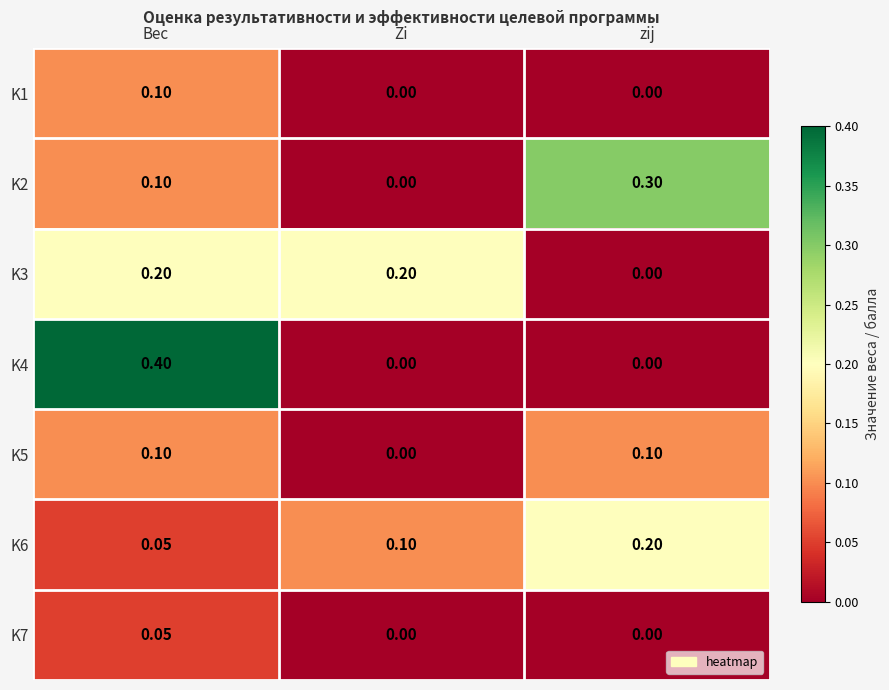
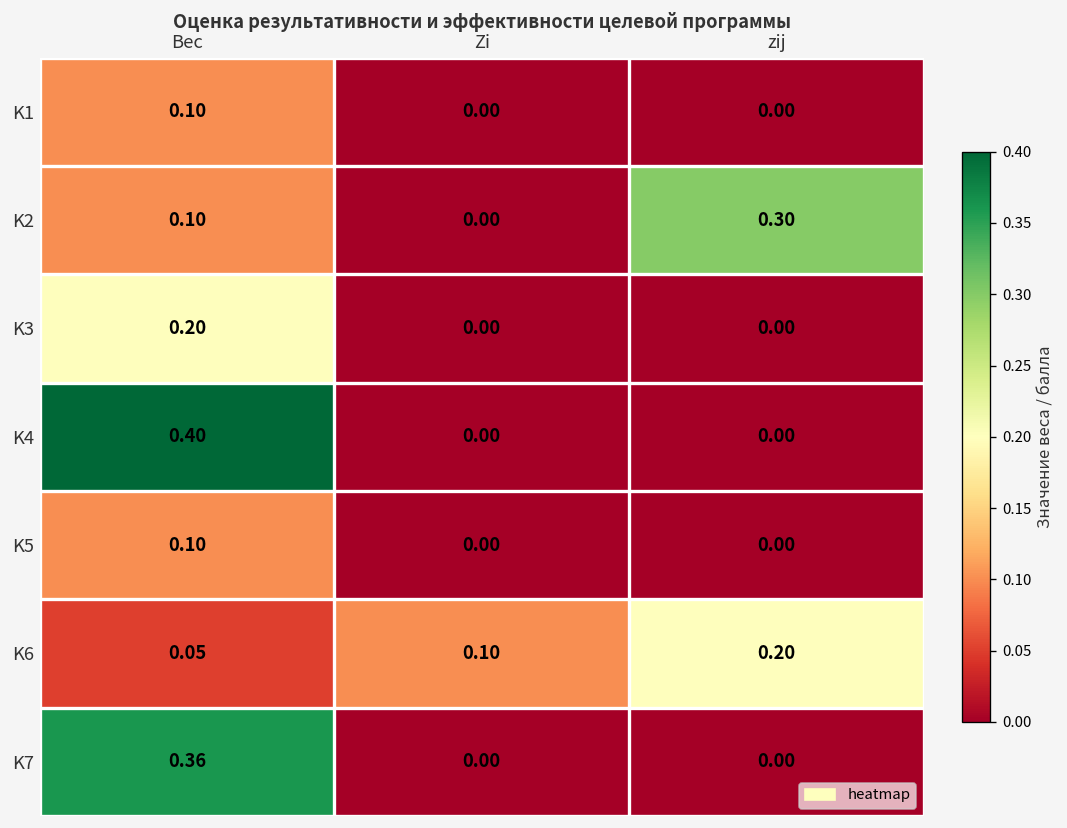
  {
    "K1": {
      "Вес": 0.10,
      "Zi": 0.00,
      "zij": 0.00
    },
    "K2": {
      "Вес": 0.10,
      "Zi": 0.00,
      "zij": 0.30
    },
    "K3": {
      "Вес": 0.20,
-     "Zi": 0.20,
+     "Zi": 0.00,
      "zij": 0.00
    },
    "K4": {
      "Вес": 0.40,
      "Zi": 0.00,
      "zij": 0.00
    },
    "K5": {
      "Вес": 0.10,
      "Zi": 0.00,
-     "zij": 0.10
+     "zij": 0.00
    },
    "K6": {
      "Вес": 0.05,
      "Zi": 0.10,
      "zij": 0.20
    },
    "K7": {
-     "Вес": 0.05,
+     "Вес": 0.36,
      "Zi": 0.00,
      "zij": 0.00
    }
  }
